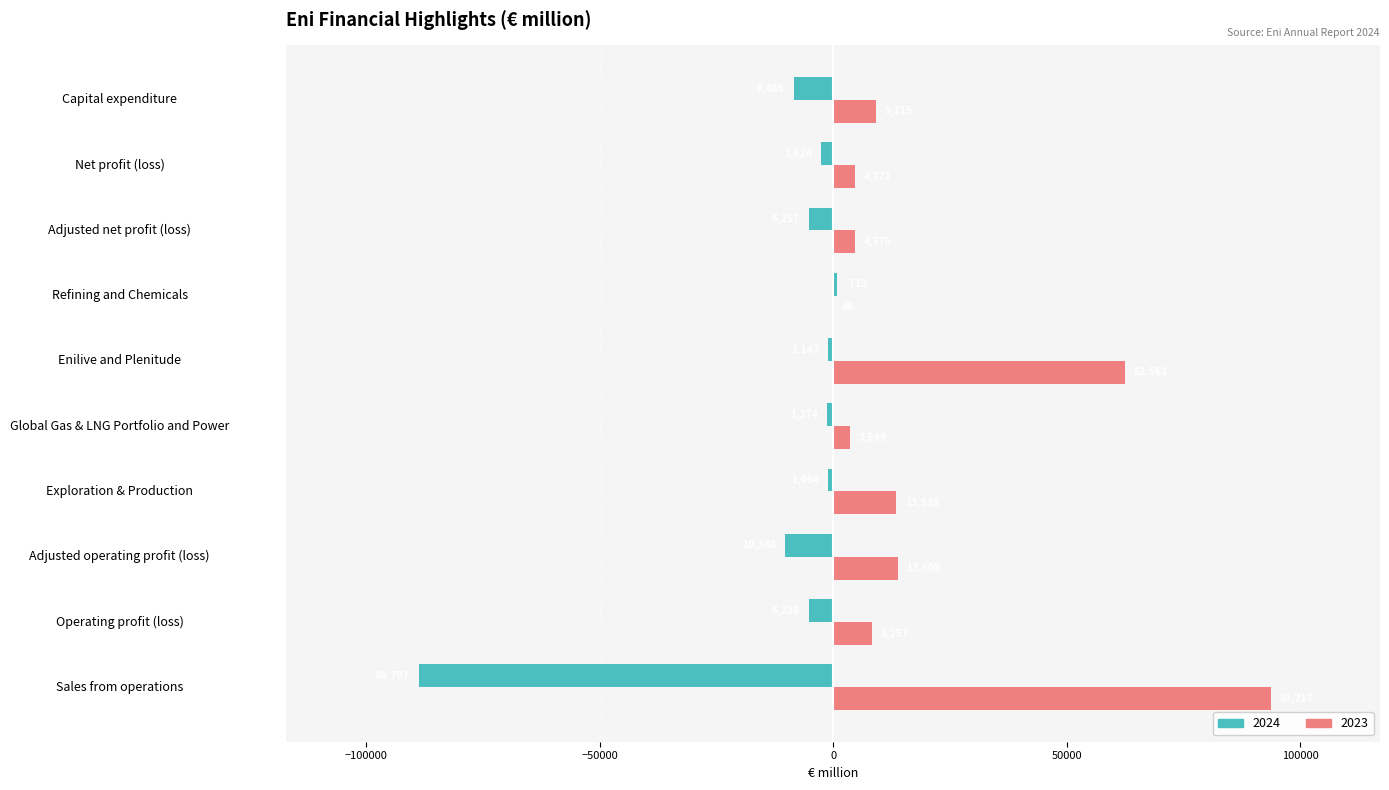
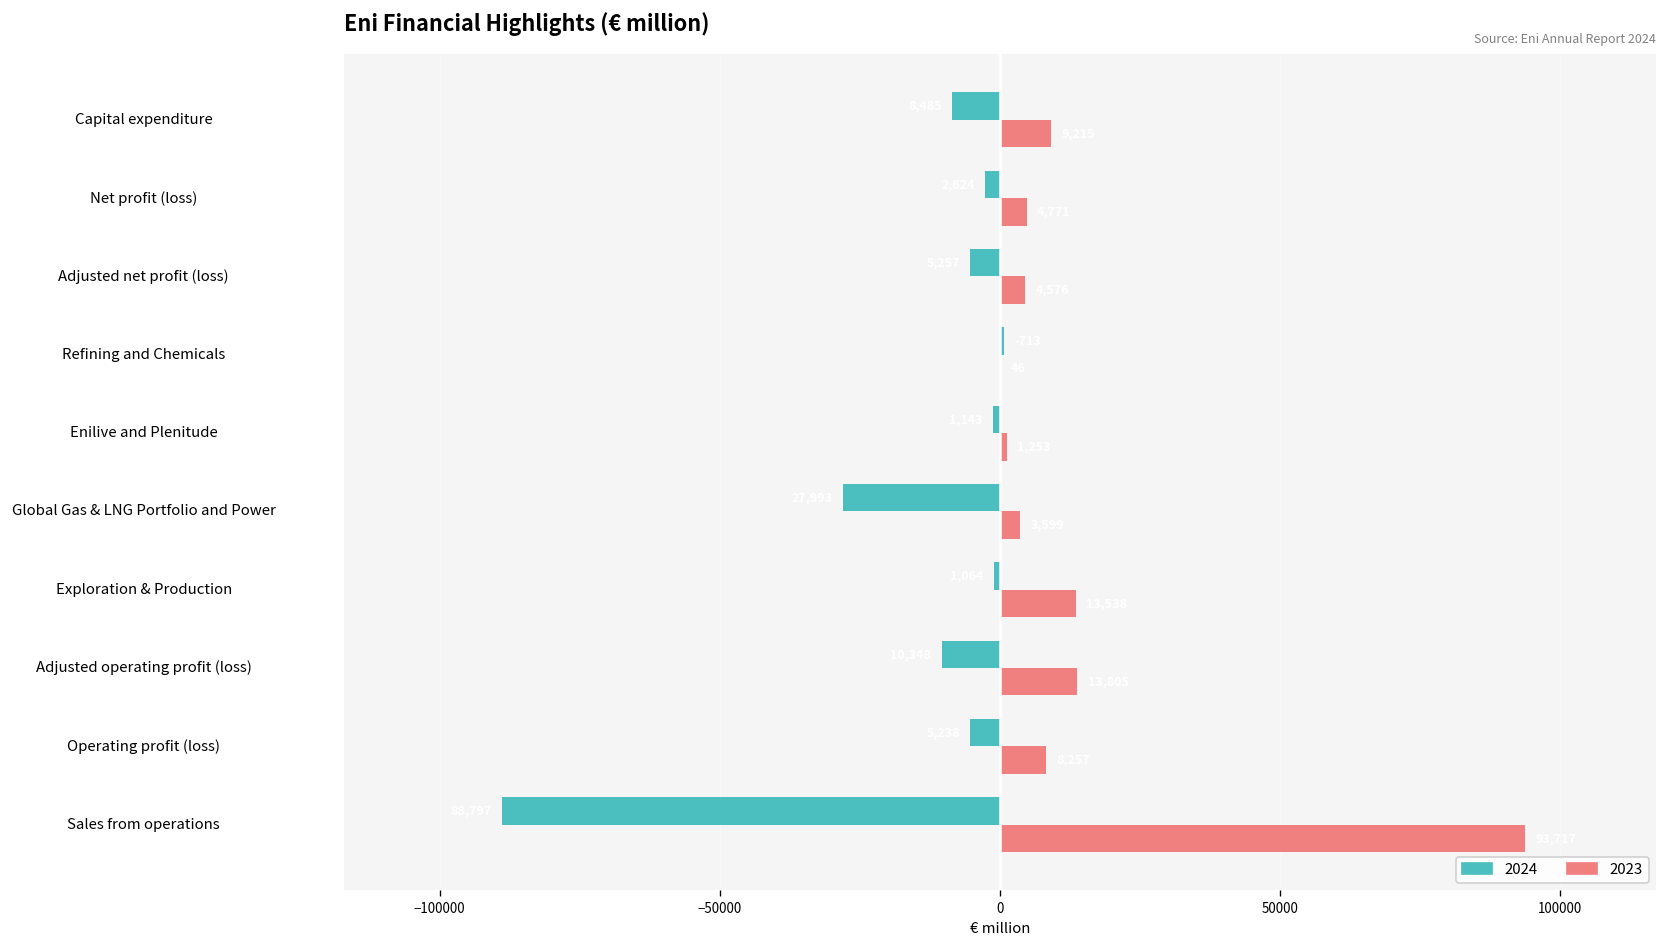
  {
    "2024": {
      "Capital expenditure": -8000,
      "Net profit (loss)": -3000,
      "Adjusted net profit (loss)": -5000,
      "Refining and Chemicals": 1000,
      "Enilive and Plenitude": -1000,
-     "Global Gas & LNG Portfolio and Power": -1000,
+     "Global Gas & LNG Portfolio and Power": -28000,
      "Exploration & Production": -1000,
      "Adjusted operating profit (loss)": -10000,
      "Operating profit (loss)": -5000,
      "Sales from operations": -89000
    },
    "2023": {
      "Capital expenditure": 9000,
      "Net profit (loss)": 5000,
      "Adjusted net profit (loss)": 5000,
-     "Enilive and Plenitude": 63000,
+     "Enilive and Plenitude": 1000,
      "Global Gas & LNG Portfolio and Power": 4000,
      "Exploration & Production": 14000,
      "Adjusted operating profit (loss)": 14000,
      "Operating profit (loss)": 8000,
      "Sales from operations": 94000
    }
  }
